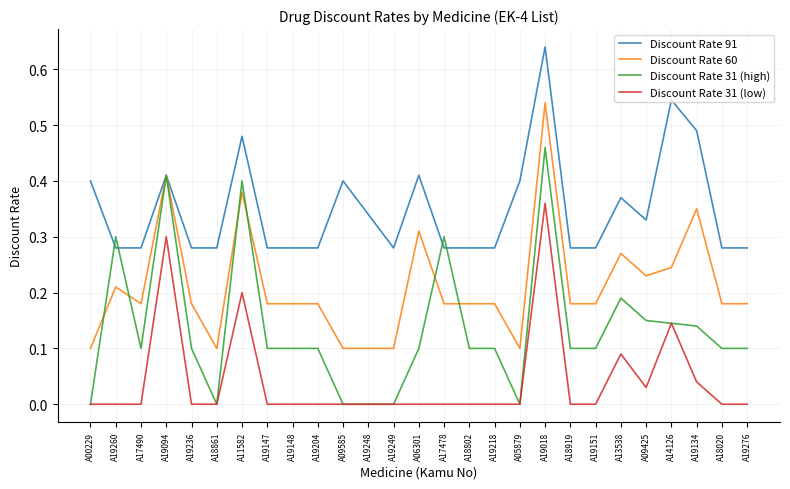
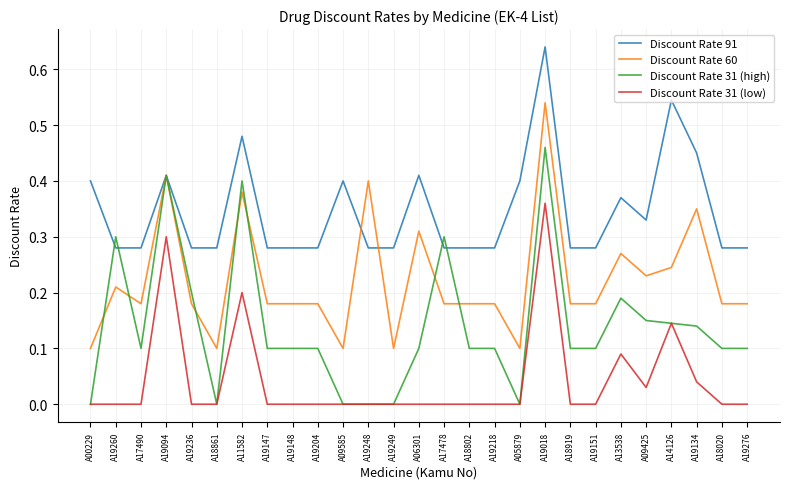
  {
    "Discount Rate 91": {
      "A00229": 0.40,
      "A19260": 0.28,
      "A17490": 0.28,
      "A19236": 0.28,
      "A18861": 0.28,
      "A11582": 0.48,
      "A19147": 0.28,
      "A19148": 0.28,
      "A19204": 0.28,
      "A09585": 0.40,
-     "A19248": 0.34,
+     "A19248": 0.28,
      "A19249": 0.28,
      "A06301": 0.41,
      "A17478": 0.28,
      "A18802": 0.28,
      "A19218": 0.28,
      "A05879": 0.40,
      "A19018": 0.64,
      "A18919": 0.28,
      "A19151": 0.28,
      "A13538": 0.37,
      "A09425": 0.33,
-     "A19134": 0.49,
+     "A19134": 0.45,
      "A18020": 0.28,
      "A19276": 0.28
    },
    "Discount Rate 60": {
      "A00229": 0.1,
      "A19260": 0.21,
      "A17490": 0.18,
      "A19236": 0.18,
      "A18861": 0.1,
      "A11582": 0.38,
      "A19147": 0.18,
      "A19148": 0.18,
      "A19204": 0.18,
      "A09585": 0.1,
-     "A19248": 0.1,
+     "A19248": 0.4,
      "A19249": 0.1,
      "A06301": 0.31,
      "A17478": 0.18,
      "A18802": 0.18,
      "A19218": 0.18,
      "A05879": 0.1,
      "A19018": 0.54,
      "A18919": 0.18,
      "A19151": 0.18,
      "A13538": 0.27,
      "A09425": 0.23,
      "A14126": 0.25,
      "A19134": 0.35,
      "A18020": 0.18,
      "A19276": 0.18
    },
    "Discount Rate 31 (high)": {
      "A19260": 0.3,
      "A17490": 0.1,
-     "A19236": 0.1,
+     "A19236": 0.2,
      "A11582": 0.4,
      "A19147": 0.1,
      "A19148": 0.1,
      "A19204": 0.1,
      "A06301": 0.1,
      "A17478": 0.3,
      "A18802": 0.1,
      "A19218": 0.1,
      "A19018": 0.46,
      "A18919": 0.1,
      "A19151": 0.1,
      "A13538": 0.19,
      "A09425": 0.15,
      "A19134": 0.14,
      "A18020": 0.1,
      "A19276": 0.1
    },
    "Discount Rate 31 (low)": {
      "A19260": 0.00,
      "A17490": 0.00,
      "A19094": 0.30,
      "A19236": 0.00,
      "A11582": 0.20,
      "A19147": 0.00,
      "A19148": 0.00,
      "A19204": 0.00,
      "A06301": 0.00,
      "A17478": 0.00,
      "A18802": 0.00,
      "A19218": 0.00,
      "A19018": 0.36,
      "A18919": 0.00,
      "A19151": 0.00,
      "A13538": 0.09,
      "A09425": 0.03,
      "A19134": 0.04,
      "A18020": 0.00,
      "A19276": 0.00
    }
  }
